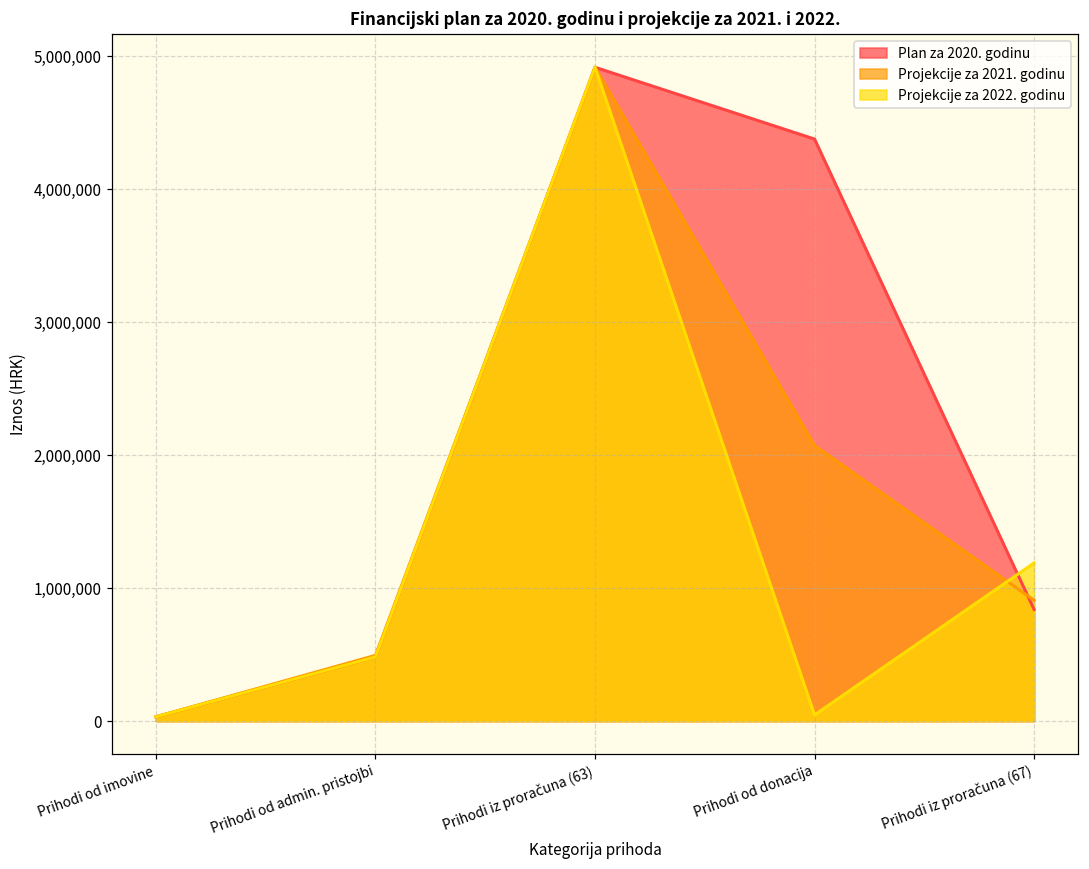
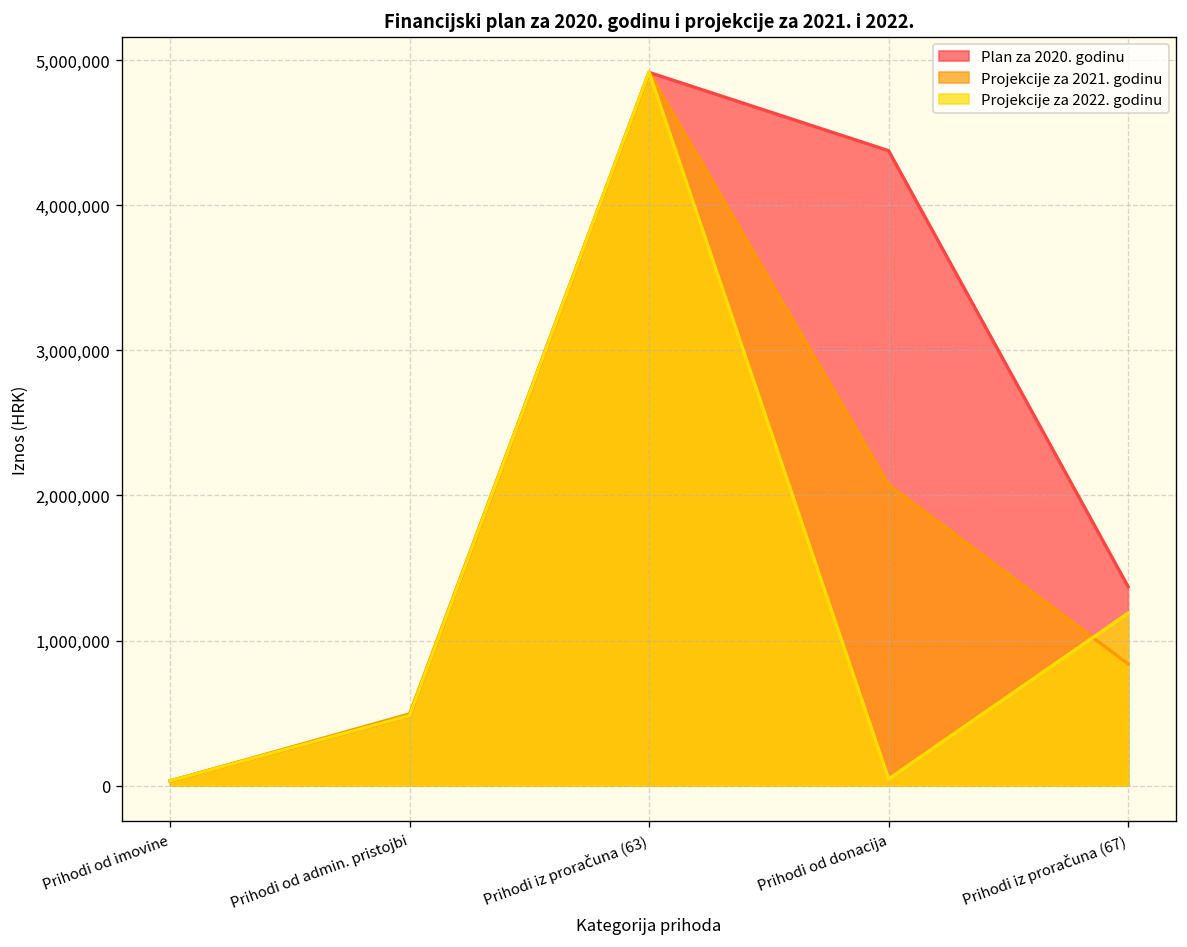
  {
    "Plan za 2020. godinu": {
      "Prihodi od donacija": "4,380,000",
-     "Prihodi iz proračuna (67)": "840,000"
+     "Prihodi iz proračuna (67)": "1,370,000"
    },
    "Projekcije za 2021. godinu": {
      "Prihodi od donacija": "2,070,000",
-     "Prihodi iz proračuna (67)": "910,000"
+     "Prihodi iz proračuna (67)": "840,000"
    },
    "Projekcije za 2022. godinu": {
      "Prihodi od donacija": "50,000",
      "Prihodi iz proračuna (67)": "1,190,000"
    }
  }
